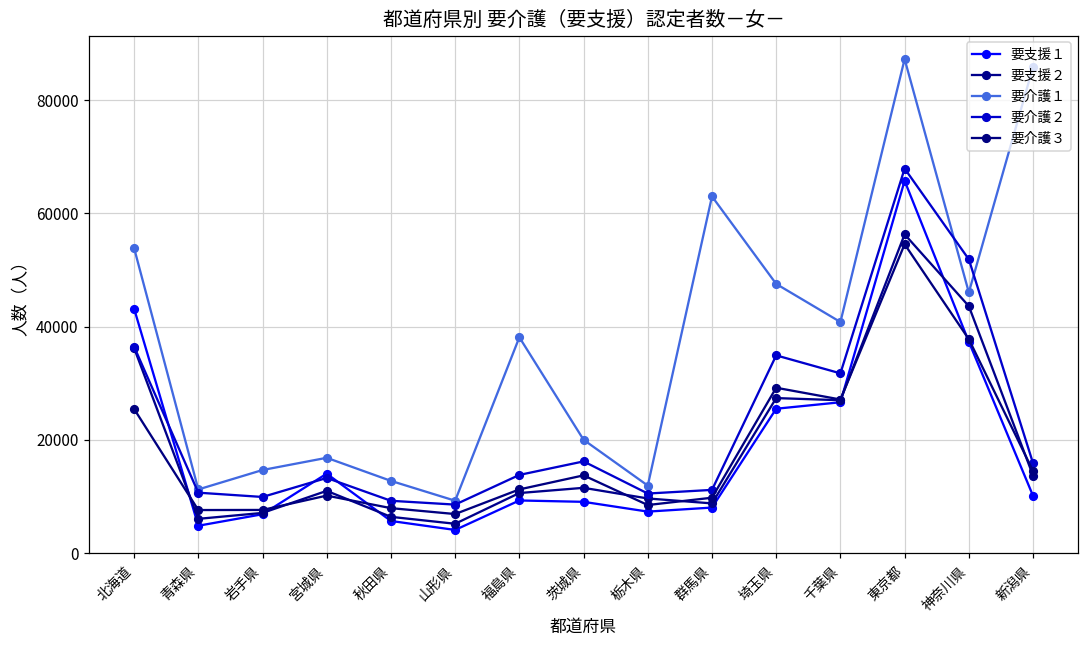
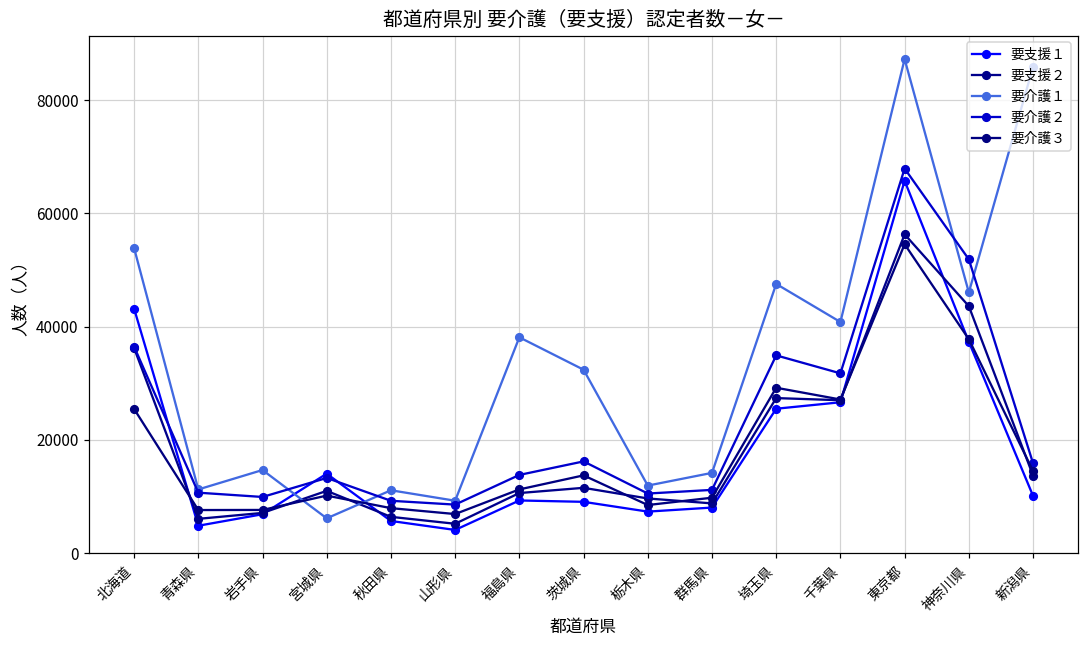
  {
    "要介護１": {
      "北海道": 54000,
      "青森県": 11000,
      "岩手県": 15000,
-     "宮城県": 17000,
-     "秋田県": 13000,
+     "宮城県": 6000,
+     "秋田県": 11000,
      "山形県": 9000,
      "福島県": 38000,
-     "茨城県": 20000,
+     "茨城県": 32000,
      "栃木県": 12000,
-     "群馬県": 63000,
+     "群馬県": 14000,
      "埼玉県": 48000,
      "千葉県": 41000,
      "東京都": 87000,
      "神奈川県": 46000
    }
  }
